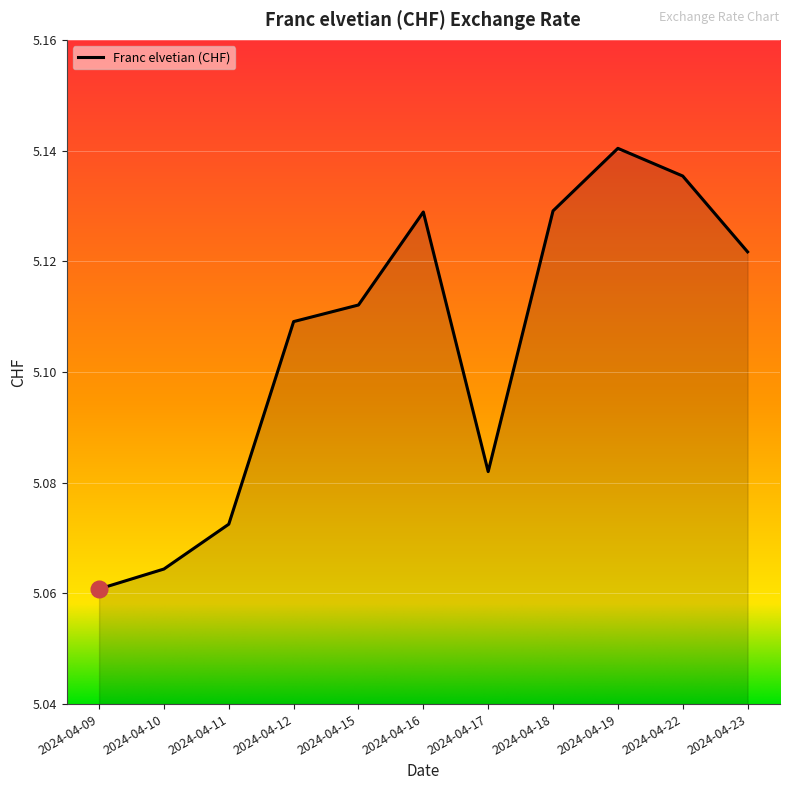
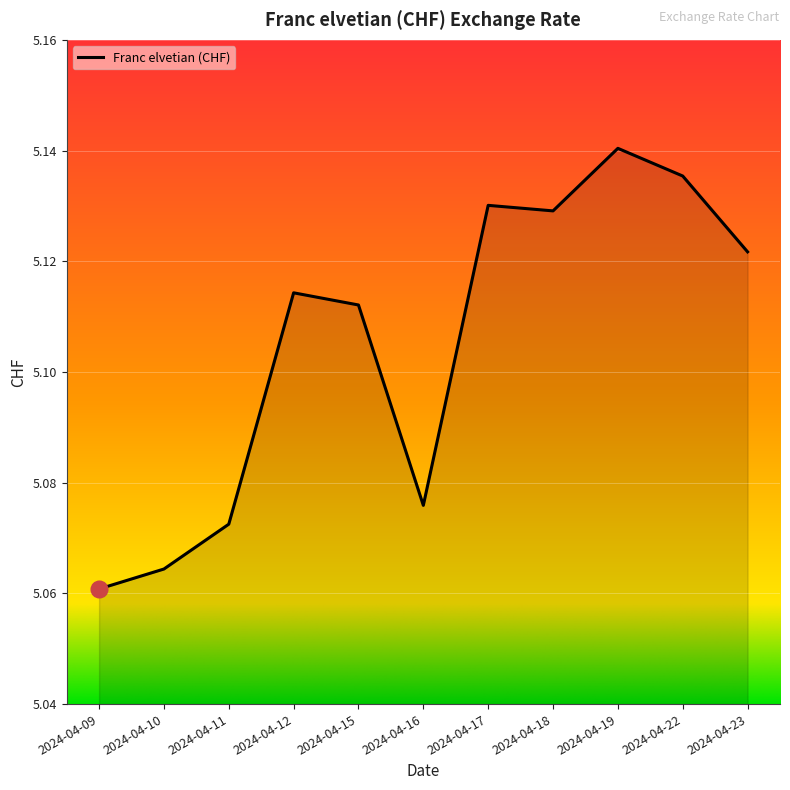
  {
    "Franc elvetian (CHF)": {
      "2024-04-10": 5.064,
      "2024-04-11": 5.073,
-     "2024-04-12": 5.109,
+     "2024-04-12": 5.114,
      "2024-04-15": 5.112,
-     "2024-04-16": 5.129,
-     "2024-04-17": 5.082,
+     "2024-04-16": 5.076,
+     "2024-04-17": 5.130,
      "2024-04-18": 5.129,
      "2024-04-19": 5.140,
      "2024-04-22": 5.135,
      "2024-04-23": 5.122
    }
  }
